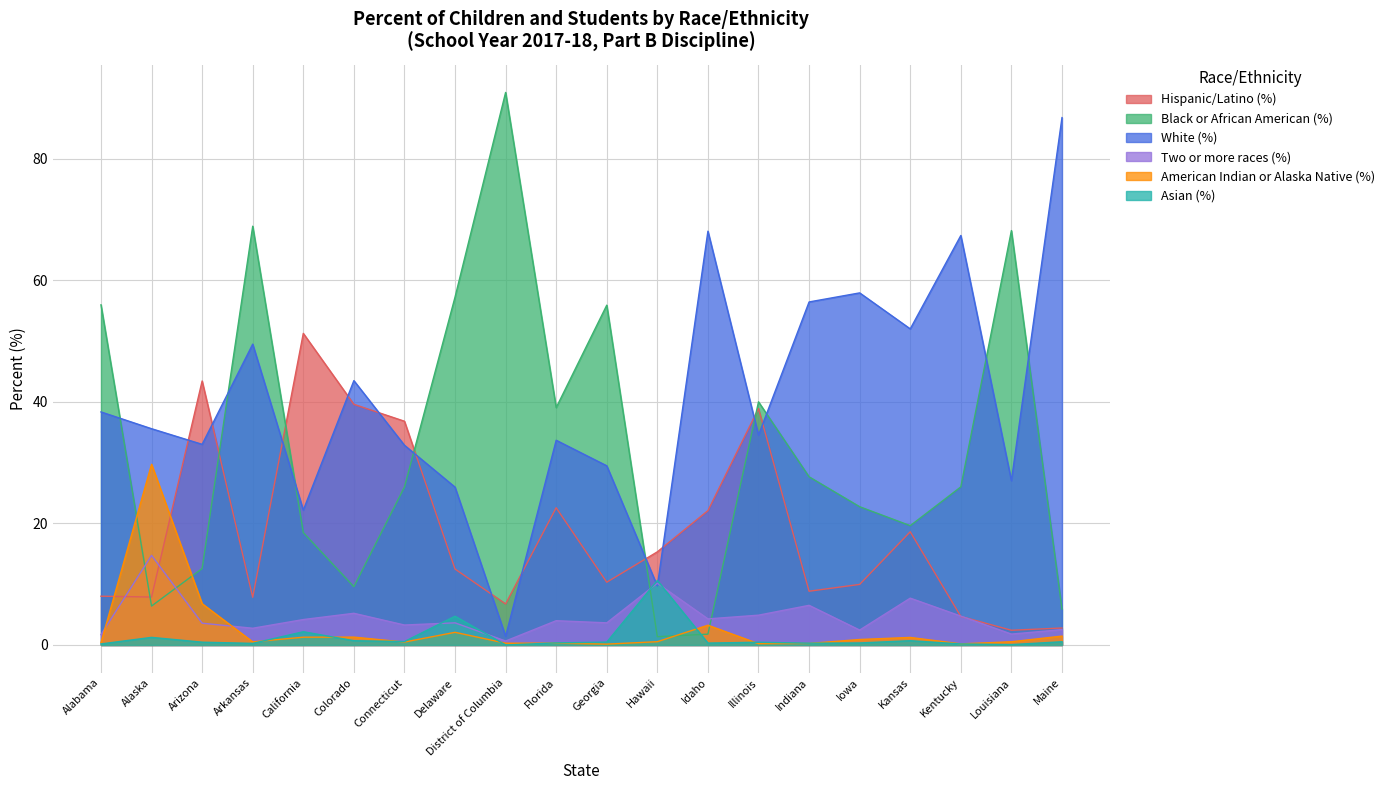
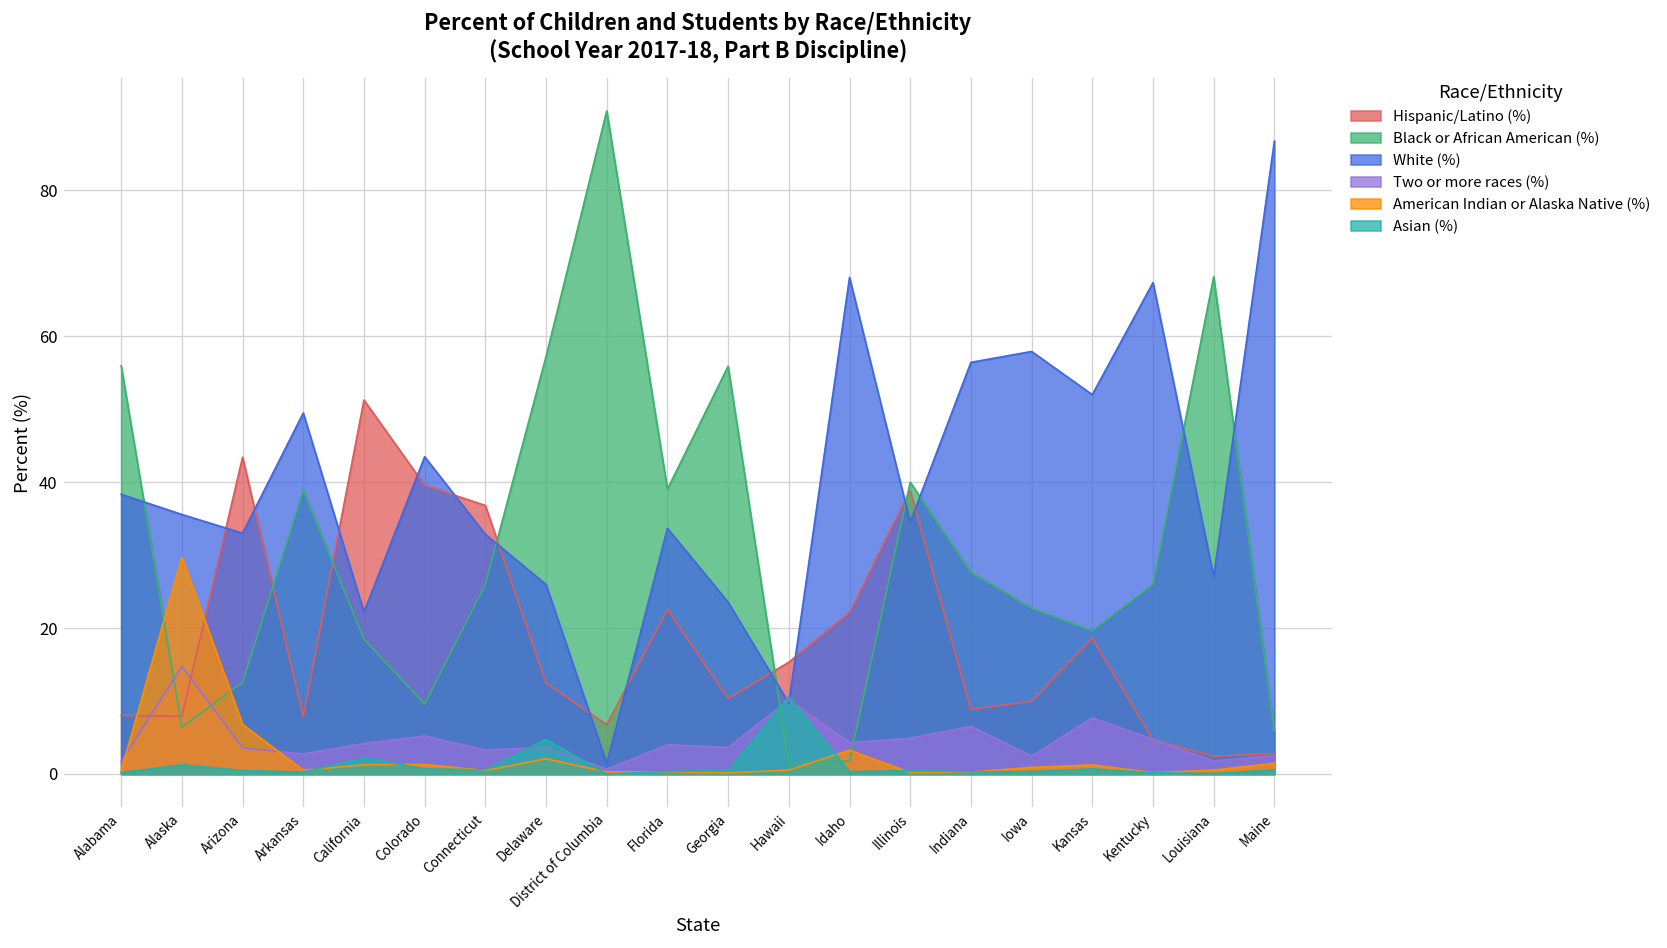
  {
    "Hispanic/Latino (%)": {
      "Alabama": 8,
      "Alaska": 8,
      "Arizona": 43,
      "Arkansas": 8,
      "California": 51,
      "Colorado": 40,
      "Connecticut": 37,
      "Delaware": 12,
      "District of Columbia": 7,
      "Florida": 23,
      "Georgia": 10,
      "Hawaii": 15,
      "Idaho": 22,
      "Illinois": 39,
      "Indiana": 9,
      "Iowa": 10,
      "Kansas": 19,
      "Louisiana": 2
    },
    "Black or African American (%)": {
      "Alabama": 56,
      "Alaska": 6,
      "Arizona": 13,
-     "Arkansas": 69,
+     "Arkansas": 39,
      "California": 18,
      "Colorado": 10,
      "Connecticut": 26,
      "Delaware": 57,
      "District of Columbia": 91,
      "Florida": 39,
      "Georgia": 56,
      "Hawaii": 1,
      "Idaho": 2,
      "Illinois": 40,
      "Indiana": 28,
      "Iowa": 23,
      "Kansas": 20,
      "Kentucky": 26,
      "Louisiana": 68,
      "Maine": 6
    },
    "White (%)": {
      "Alabama": 38,
      "Alaska": 36,
      "Arizona": 33,
      "Arkansas": 49,
      "California": 22,
      "Colorado": 43,
      "Connecticut": 33,
      "Delaware": 26,
      "District of Columbia": 1,
      "Florida": 34,
-     "Georgia": 29,
+     "Georgia": 24,
      "Hawaii": 10,
      "Idaho": 68,
      "Illinois": 35,
      "Indiana": 56,
      "Iowa": 58,
      "Kansas": 52,
      "Kentucky": 67,
      "Louisiana": 27,
      "Maine": 87
    },
    "Two or more races (%)": {
      "Alabama": 2,
      "Alaska": 15,
      "Arizona": 4,
      "Arkansas": 3,
      "California": 4,
      "Colorado": 5,
      "Connecticut": 3,
      "Delaware": 4,
      "Florida": 4,
      "Georgia": 4,
      "Hawaii": 10,
      "Idaho": 4,
      "Illinois": 5,
      "Indiana": 7,
      "Iowa": 2,
      "Kansas": 8,
      "Louisiana": 2
    },
    "American Indian or Alaska Native (%)": {
      "Alaska": 30,
      "Arizona": 7,
      "California": 1,
      "Colorado": 1,
      "Delaware": 2,
      "Hawaii": 1,
      "Idaho": 3,
      "Iowa": 1,
      "Kansas": 1,
      "Louisiana": 1,
      "Maine": 1
    },
    "Asian (%)": {
      "Alaska": 1,
      "Arizona": 0,
      "California": 2,
      "Colorado": 1,
      "Delaware": 5,
      "Hawaii": 11,
      "Idaho": 0,
      "Iowa": 0,
      "Kansas": 1,
      "Louisiana": 0,
      "Maine": 1
    }
  }
